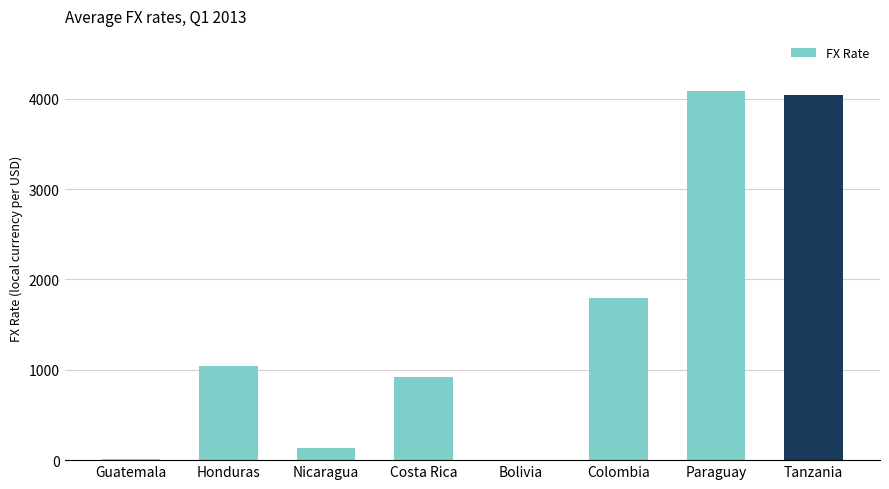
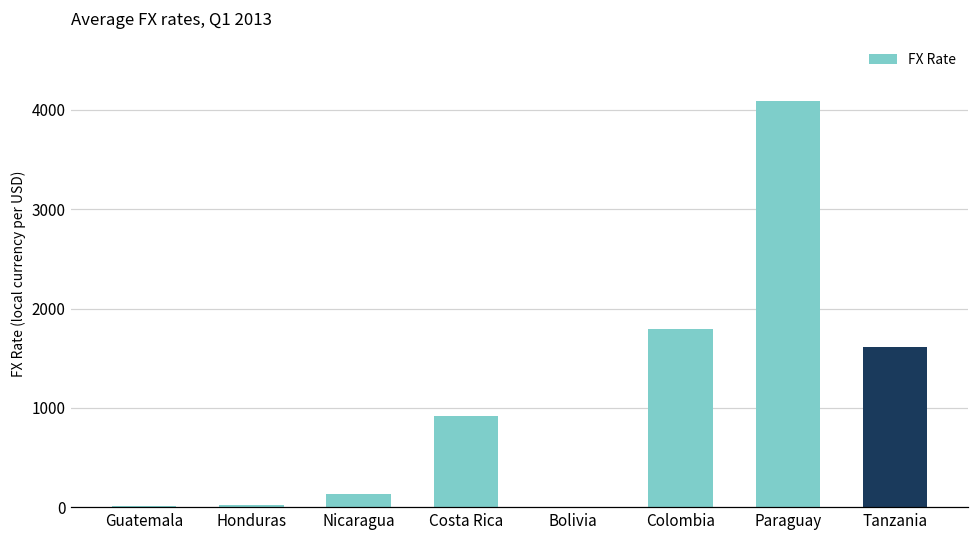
  {
-   "Honduras": 1000,
+   "Honduras": 0,
    "Nicaragua": 100,
    "Costa Rica": 900,
    "Colombia": 1800,
    "Paraguay": 4100,
-   "Tanzania": 4000
+   "Tanzania": 1600
  }
